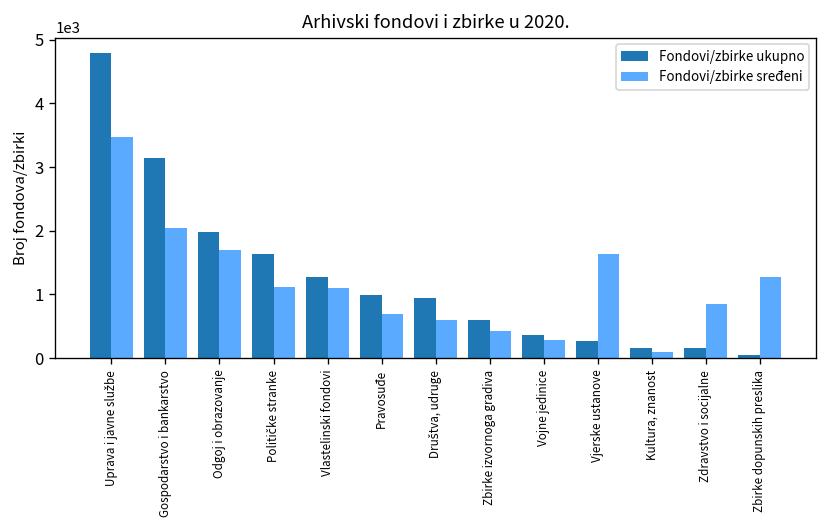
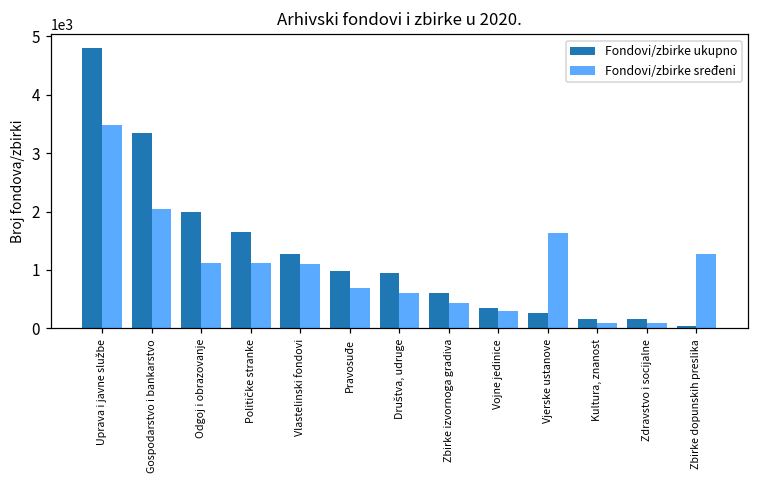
  {
    "Fondovi/zbirke ukupno": {
      "Uprava i javne službe": 4800,
-     "Gospodarstvo i bankarstvo": 3200,
+     "Gospodarstvo i bankarstvo": 3300,
      "Odgoj i obrazovanje": 2000,
      "Političke stranke": 1600,
      "Vlastelinski fondovi": 1300,
      "Pravosuđe": 1000,
      "Društva, udruge": 900,
      "Zbirke izvornoga gradiva": 600,
      "Vojne jedinice": 400,
      "Vjerske ustanove": 300,
      "Kultura, znanost": 200,
      "Zdravstvo i socijalne": 200
    },
    "Fondovi/zbirke sređeni": {
      "Uprava i javne službe": 3500,
      "Gospodarstvo i bankarstvo": 2000,
-     "Odgoj i obrazovanje": 1700,
+     "Odgoj i obrazovanje": 1100,
      "Političke stranke": 1100,
      "Vlastelinski fondovi": 1100,
      "Pravosuđe": 700,
      "Društva, udruge": 600,
      "Zbirke izvornoga gradiva": 400,
      "Vojne jedinice": 300,
      "Vjerske ustanove": 1600,
      "Kultura, znanost": 100,
-     "Zdravstvo i socijalne": 800,
+     "Zdravstvo i socijalne": 100,
      "Zbirke dopunskih preslika": 1300
    }
  }
